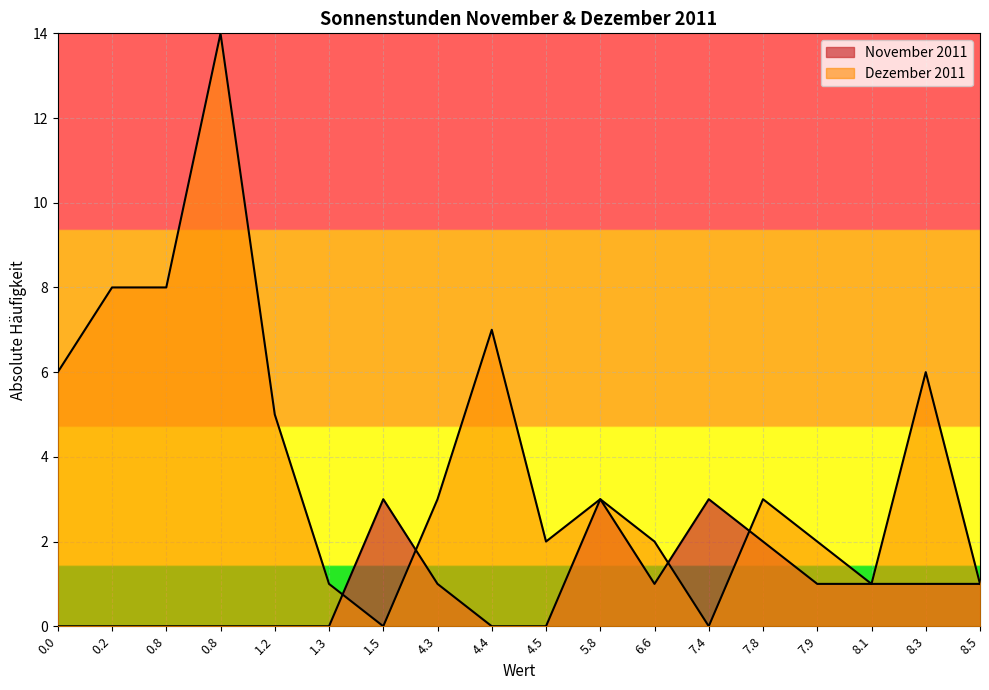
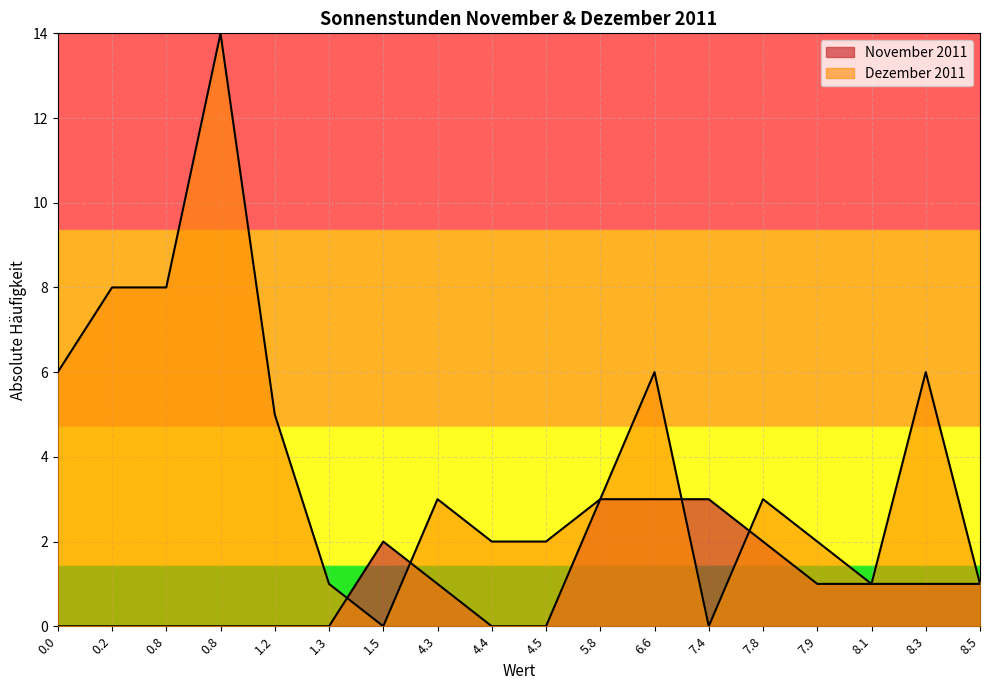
  {
    "November 2011": {
      "0.0": 0,
      "0.2": 0,
      "1.2": 0,
      "1.3": 0,
-     "1.5": 3,
+     "1.5": 2,
      "4.3": 1,
      "4.4": 0,
      "4.5": 0,
-     "6.6": 1,
+     "6.6": 3,
      "7.4": 3,
      "7.8": 2,
      "7.9": 1,
      "8.3": 1
    },
    "Dezember 2011": {
      "0.0": 6,
      "0.2": 8,
      "1.2": 5,
      "1.3": 1,
      "1.5": 0,
      "4.3": 3,
-     "4.4": 7,
+     "4.4": 2,
      "4.5": 2,
-     "6.6": 2,
+     "6.6": 6,
      "7.4": 0,
      "7.8": 3,
      "7.9": 2,
      "8.3": 6
    }
  }
